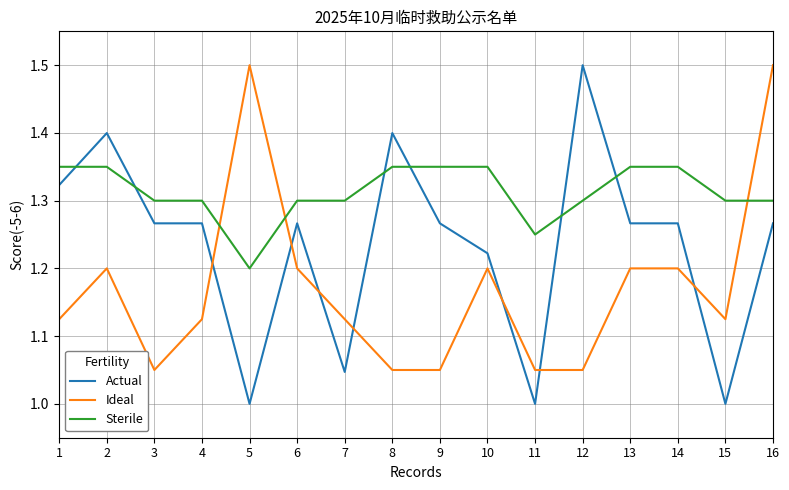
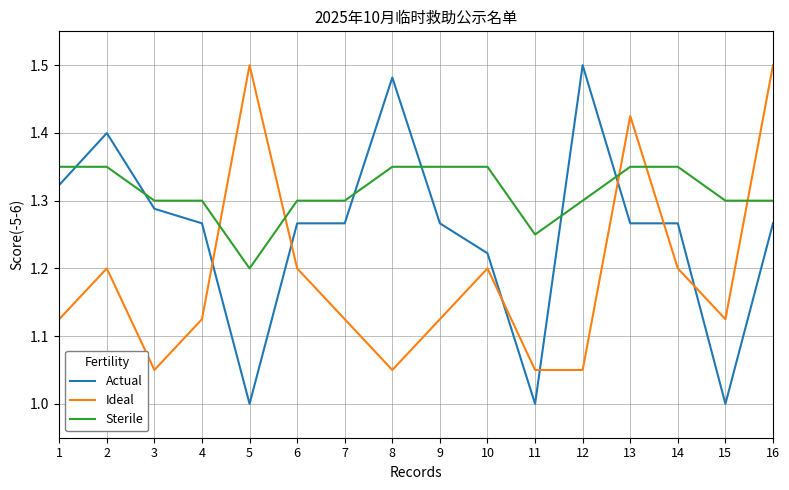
  {
    "Actual": {
      "1": 1.32,
      "2": 1.40,
-     "3": 1.27,
+     "3": 1.29,
      "4": 1.27,
      "5": 1.00,
      "6": 1.27,
-     "7": 1.05,
-     "8": 1.40,
+     "7": 1.27,
+     "8": 1.48,
      "9": 1.27,
      "10": 1.22,
      "11": 1.00,
      "12": 1.50,
      "13": 1.27,
      "14": 1.27,
      "15": 1.00,
      "16": 1.27
    },
    "Ideal": {
      "1": 1.13,
      "2": 1.20,
      "3": 1.05,
      "4": 1.13,
      "5": 1.50,
      "6": 1.20,
      "7": 1.13,
      "8": 1.05,
-     "9": 1.05,
+     "9": 1.13,
      "10": 1.20,
      "11": 1.05,
      "12": 1.05,
-     "13": 1.20,
+     "13": 1.43,
      "14": 1.20,
      "15": 1.13,
      "16": 1.50
    },
    "Sterile": {
      "1": 1.35,
      "2": 1.35,
      "3": 1.30,
      "4": 1.30,
      "5": 1.20,
      "6": 1.30,
      "7": 1.30,
      "8": 1.35,
      "9": 1.35,
      "10": 1.35,
      "11": 1.25,
      "12": 1.30,
      "13": 1.35,
      "14": 1.35,
      "15": 1.30,
      "16": 1.30
    }
  }
